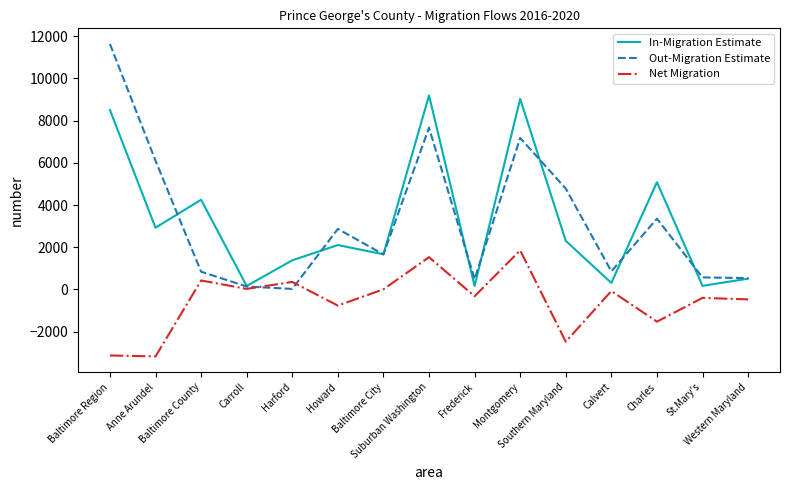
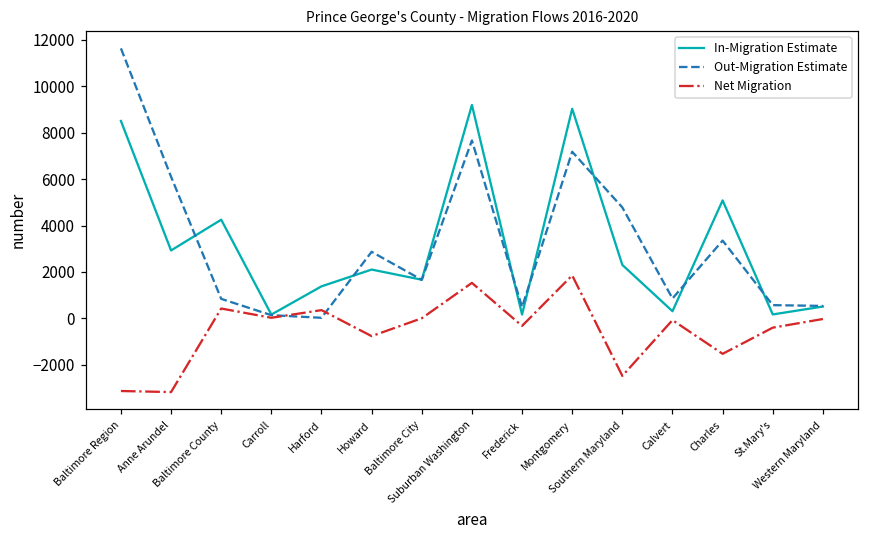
  {
    "In-Migration Estimate": {
      "Baltimore Region": 8500,
      "Anne Arundel": 2900,
      "Baltimore County": 4300,
      "Harford": 1400,
      "Howard": 2100,
      "Suburban Washington": 9200,
      "Frederick": 200,
      "Montgomery": 9000,
      "Southern Maryland": 2300,
      "Calvert": 300,
      "Charles": 5100,
      "St.Mary's": 200
    },
    "Out-Migration Estimate": {
      "Baltimore Region": 11600,
      "Anne Arundel": 6100,
      "Baltimore County": 800,
      "Harford": 0,
      "Howard": 2900,
      "Suburban Washington": 7700,
      "Frederick": 500,
      "Montgomery": 7200,
      "Southern Maryland": 4800,
      "Calvert": 900,
      "Charles": 3400,
      "St.Mary's": 600
    },
    "Net Migration": {
      "Baltimore Region": -3100,
      "Anne Arundel": -3200,
      "Baltimore County": 400,
      "Harford": 400,
      "Howard": -800,
      "Baltimore City": 0,
      "Suburban Washington": 1500,
      "Frederick": -300,
      "Montgomery": 1900,
      "Southern Maryland": -2500,
      "Calvert": -100,
      "Charles": -1500,
      "St.Mary's": -400,
-     "Western Maryland": -500
+     "Western Maryland": 0
    }
  }
